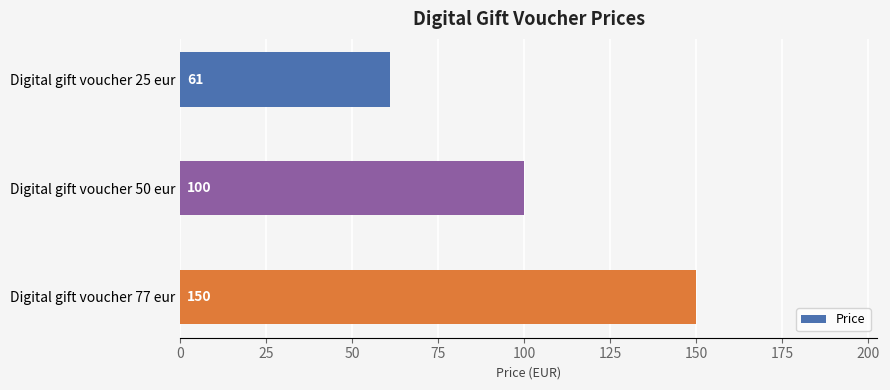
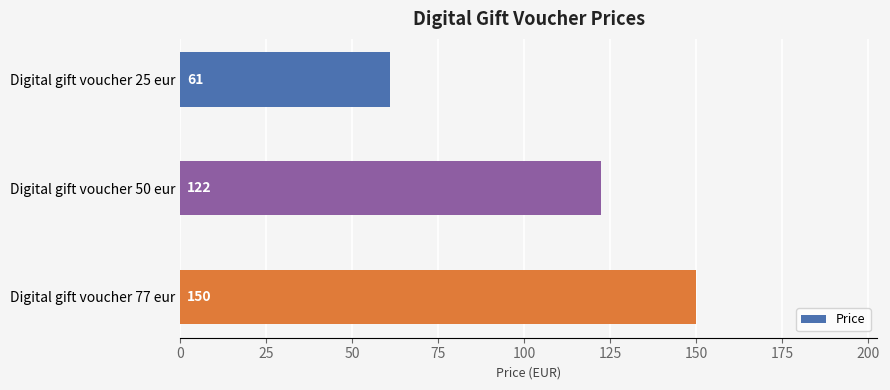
  {
    "Digital gift voucher 25 eur": 61,
-   "Digital gift voucher 50 eur": 100,
+   "Digital gift voucher 50 eur": 122,
    "Digital gift voucher 77 eur": 150
  }
